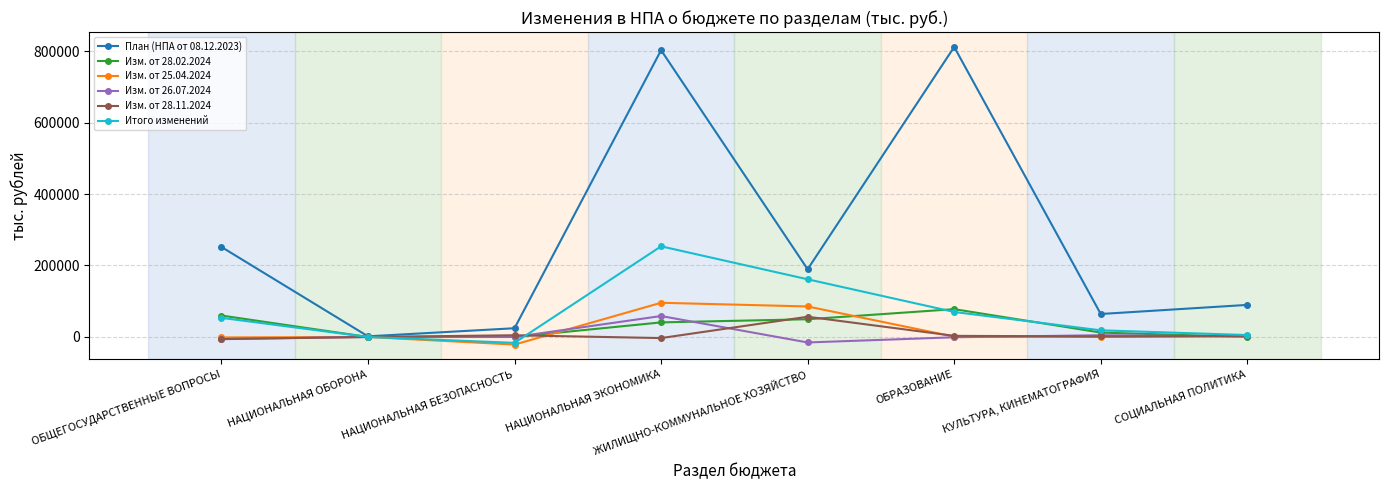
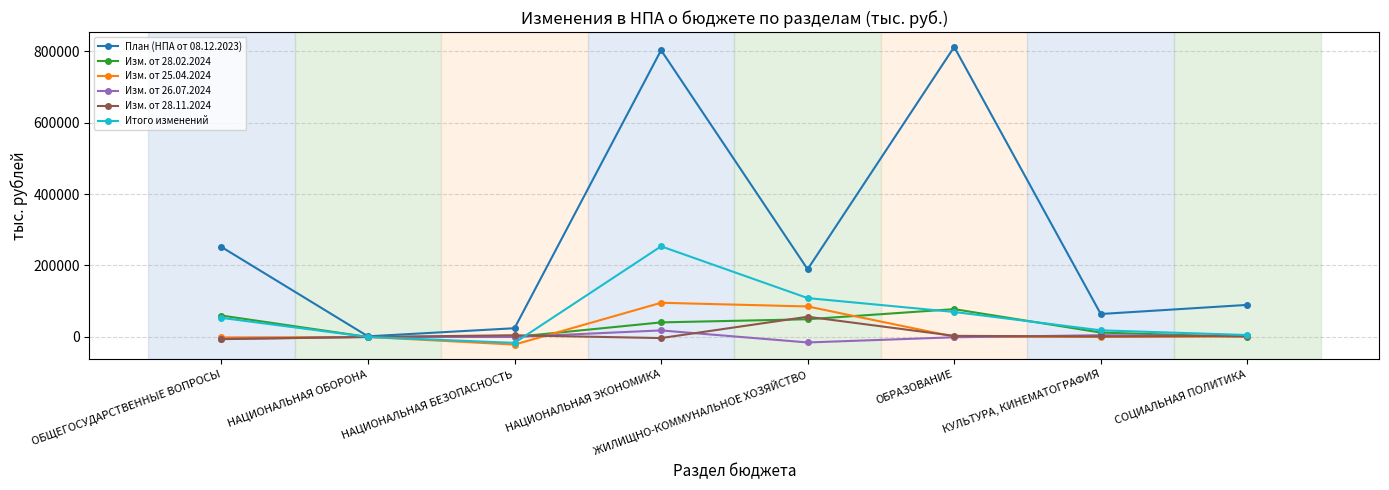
  {
    "План (НПА от 08.12.2023)": {
      "ОБЩЕГОСУДАРСТВЕННЫЕ ВОПРОСЫ": 250000,
      "НАЦИОНАЛЬНАЯ БЕЗОПАСНОСТЬ": 20000,
      "НАЦИОНАЛЬНАЯ ЭКОНОМИКА": 800000,
      "ЖИЛИЩНО-КОММУНАЛЬНОЕ ХОЗЯЙСТВО": 190000,
      "ОБРАЗОВАНИЕ": 810000,
      "КУЛЬТУРА, КИНЕМАТОГРАФИЯ": 60000,
      "СОЦИАЛЬНАЯ ПОЛИТИКА": 90000
    },
    "Изм. от 28.02.2024": {
      "НАЦИОНАЛЬНАЯ ЭКОНОМИКА": 40000,
      "ОБРАЗОВАНИЕ": 80000
    },
    "Изм. от 25.04.2024": {
      "НАЦИОНАЛЬНАЯ ЭКОНОМИКА": 100000,
      "ЖИЛИЩНО-КОММУНАЛЬНОЕ ХОЗЯЙСТВО": 90000
    },
    "Изм. от 26.07.2024": {
-     "НАЦИОНАЛЬНАЯ ЭКОНОМИКА": 60000,
+     "НАЦИОНАЛЬНАЯ ЭКОНОМИКА": 20000,
      "ЖИЛИЩНО-КОММУНАЛЬНОЕ ХОЗЯЙСТВО": -20000
    },
    "Изм. от 28.11.2024": {
      "НАЦИОНАЛЬНАЯ ЭКОНОМИКА": 0
    },
    "Итого изменений": {
      "НАЦИОНАЛЬНАЯ ЭКОНОМИКА": 250000,
-     "ЖИЛИЩНО-КОММУНАЛЬНОЕ ХОЗЯЙСТВО": 160000,
+     "ЖИЛИЩНО-КОММУНАЛЬНОЕ ХОЗЯЙСТВО": 110000,
      "ОБРАЗОВАНИЕ": 70000
    }
  }
